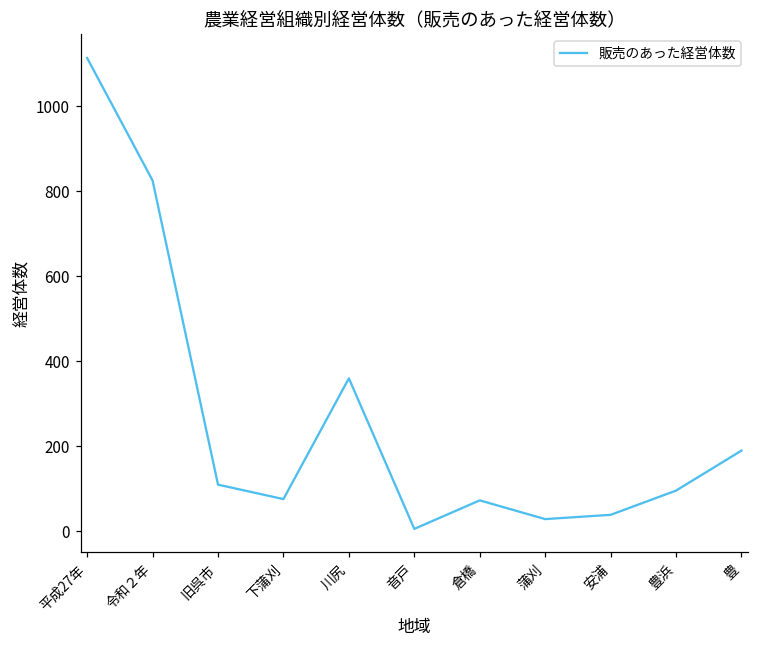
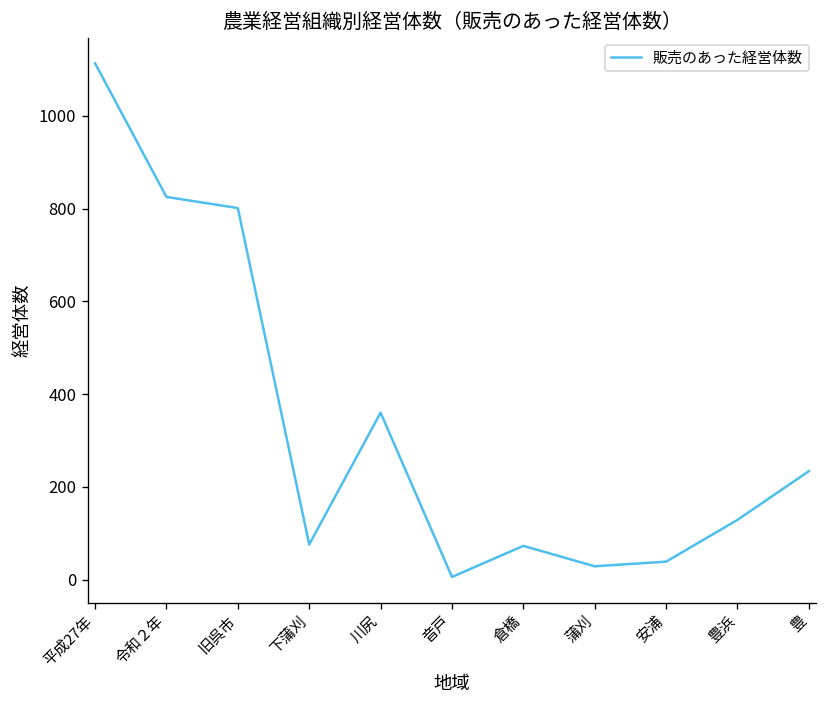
  {
    "平成27年": 1110,
    "令和２年": 830,
-   "旧呉市": 110,
+   "旧呉市": 800,
    "下蒲刈": 80,
    "川尻": 360,
    "音戸": 10,
    "倉橋": 70,
    "蒲刈": 30,
    "安浦": 40,
-   "豊浜": 100,
-   "豊": 190
+   "豊浜": 130,
+   "豊": 230
  }
